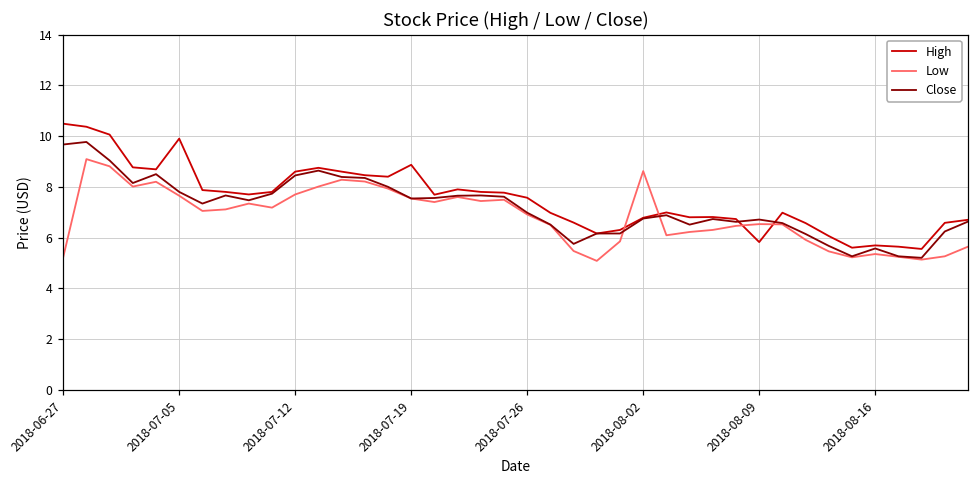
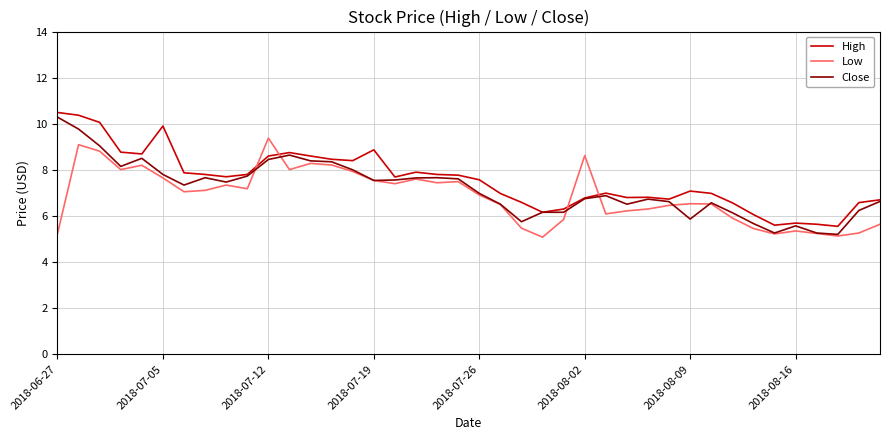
  {
    "High": {
      "2018-06-27": 10.5,
      "2018-07-05": 9.9,
      "2018-07-12": 8.6,
      "2018-07-19": 8.9,
      "2018-07-26": 7.6,
-     "2018-08-09": 5.8,
+     "2018-08-09": 7.1,
      "2018-08-16": 5.7
    },
    "Low": {
      "2018-06-27": 5.2,
      "2018-07-05": 7.7,
-     "2018-07-12": 7.7,
+     "2018-07-12": 9.4,
      "2018-08-02": 8.6,
      "2018-08-09": 6.5,
      "2018-08-16": 5.3
    },
    "Close": {
-     "2018-06-27": 9.7,
+     "2018-06-27": 10.3,
      "2018-07-05": 7.8,
      "2018-07-12": 8.4,
-     "2018-08-09": 6.7,
+     "2018-08-09": 5.9,
      "2018-08-16": 5.6
    }
  }
